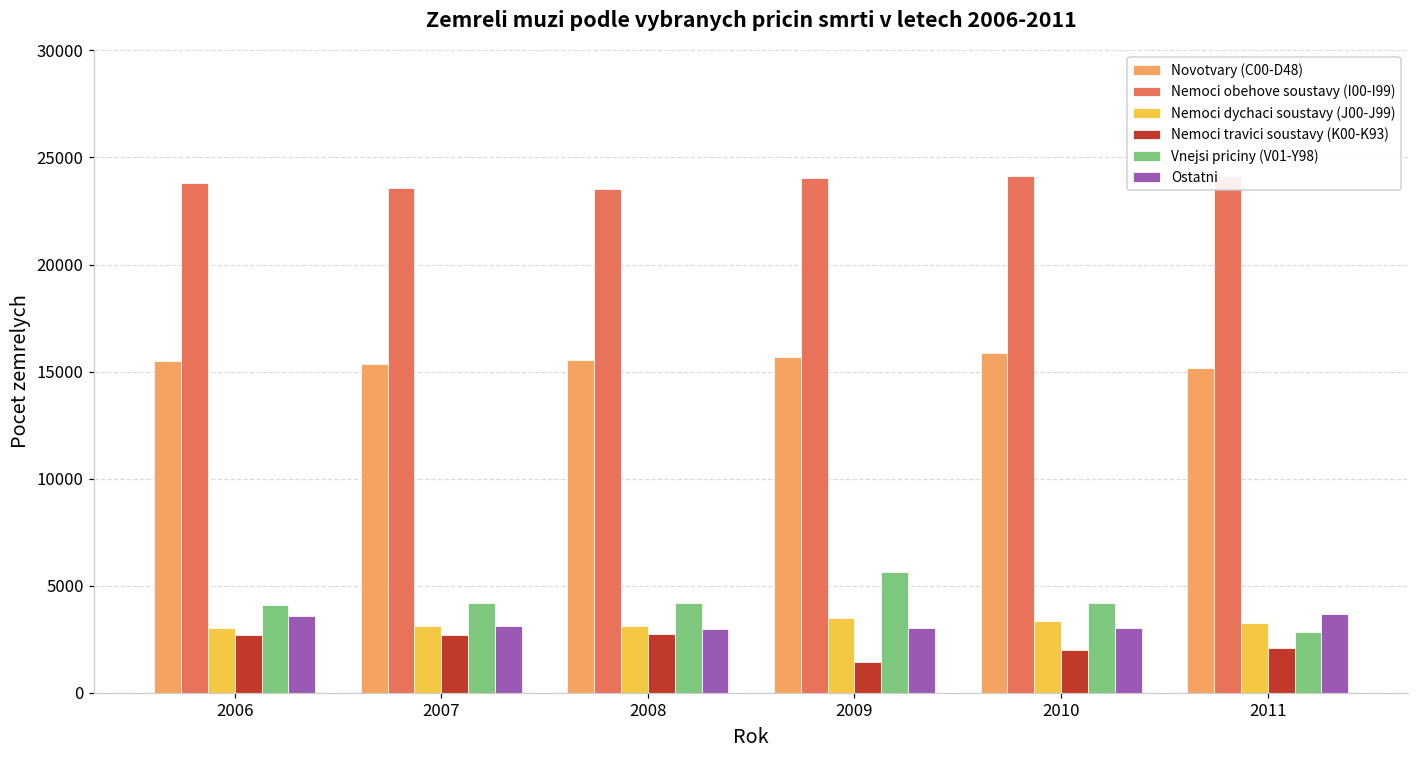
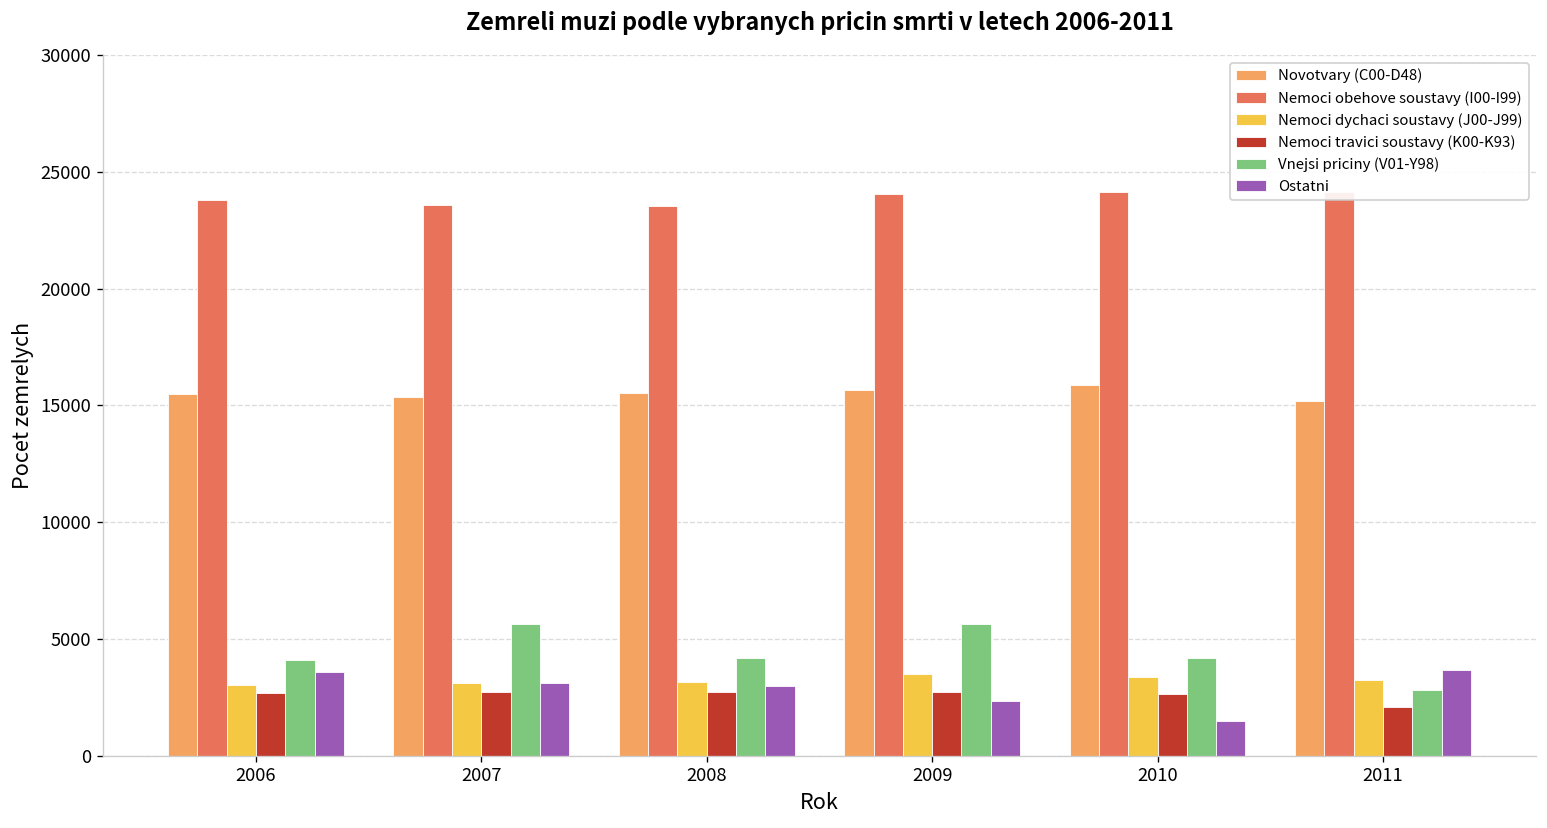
  {
    "Nemoci travici soustavy (K00-K93)": {
      "2006": 2700,
      "2007": 2700,
      "2008": 2700,
-     "2009": 1400,
-     "2010": 2000,
+     "2009": 2700,
+     "2010": 2600,
      "2011": 2100
    },
    "Vnejsi priciny (V01-Y98)": {
      "2006": 4100,
-     "2007": 4200,
+     "2007": 5600,
      "2008": 4200,
      "2009": 5600,
      "2010": 4200,
      "2011": 2800
    },
    "Ostatni": {
      "2006": 3600,
      "2007": 3100,
      "2008": 3000,
-     "2009": 3000,
-     "2010": 3000,
+     "2009": 2300,
+     "2010": 1500,
      "2011": 3700
    }
  }
